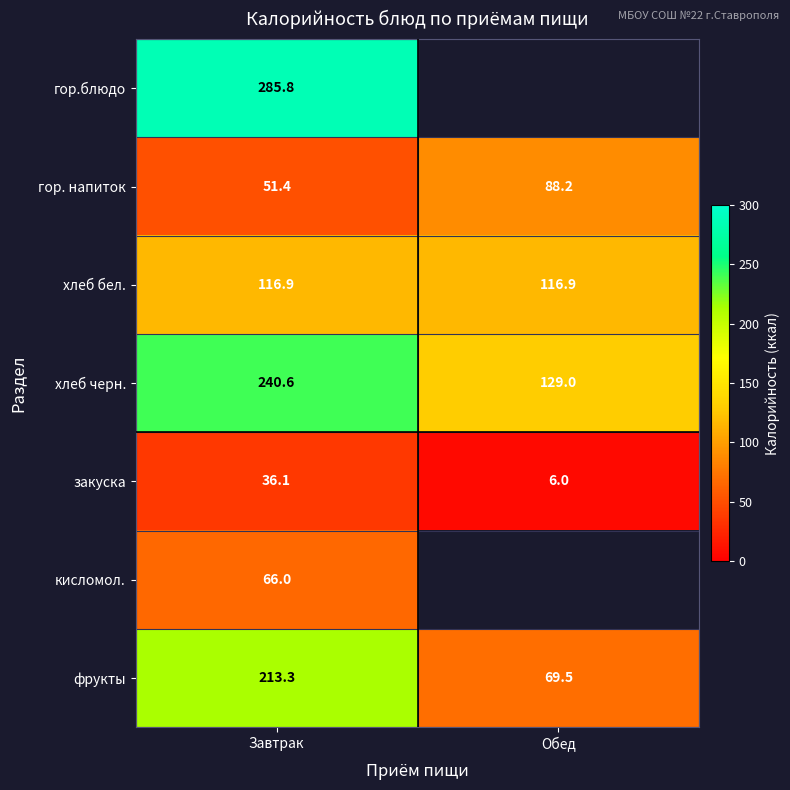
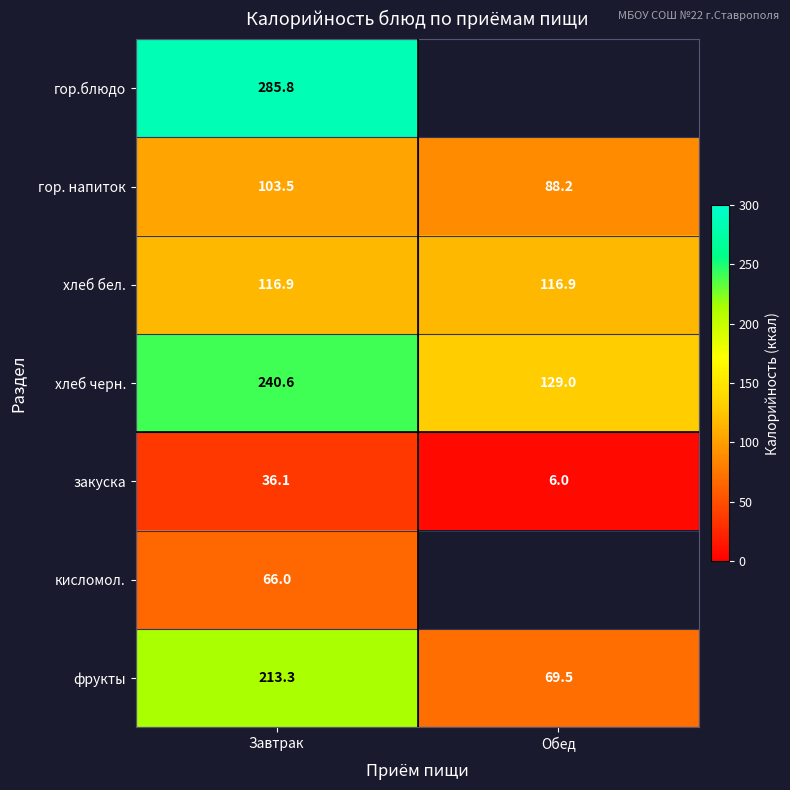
  {
    "гор.блюдо": {
      "Завтрак": 285.8
    },
    "гор. напиток": {
-     "Завтрак": 51.4,
+     "Завтрак": 103.5,
      "Обед": 88.2
    },
    "хлеб бел.": {
      "Завтрак": 116.9,
      "Обед": 116.9
    },
    "хлеб черн.": {
      "Завтрак": 240.6,
      "Обед": 129.0
    },
    "закуска": {
      "Завтрак": 36.1,
      "Обед": 6.0
    },
    "кисломол.": {
      "Завтрак": 66.0
    },
    "фрукты": {
      "Завтрак": 213.3,
      "Обед": 69.5
    }
  }
